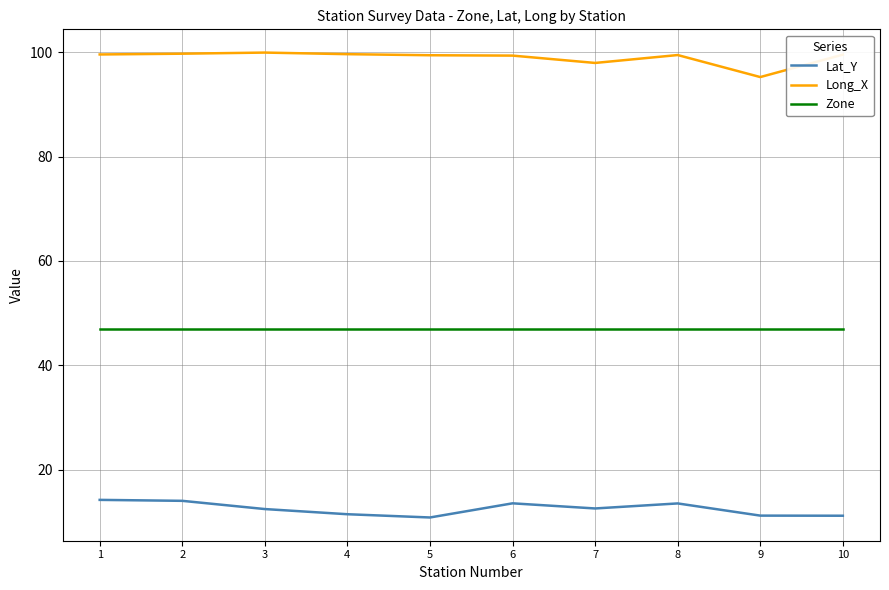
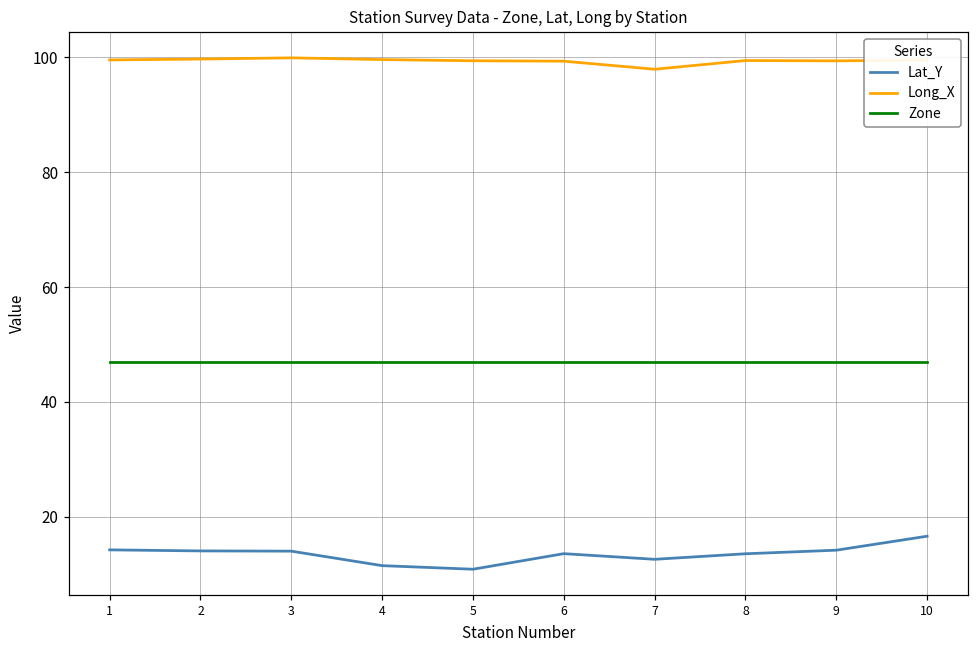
  {
    "Lat_Y": {
      "1": 14,
      "2": 14,
-     "3": 12,
+     "3": 14,
      "4": 11,
      "5": 11,
      "6": 14,
      "7": 13,
      "8": 14,
-     "9": 11,
-     "10": 11
+     "9": 14,
+     "10": 17
    },
    "Long_X": {
      "1": 100,
      "2": 100,
      "3": 100,
      "4": 100,
      "5": 99,
      "6": 99,
      "7": 98,
      "8": 99,
-     "9": 95
+     "9": 99
    },
    "Zone": {
      "1": 47,
      "2": 47,
      "3": 47,
      "4": 47,
      "5": 47,
      "6": 47,
      "7": 47,
      "8": 47,
      "9": 47,
      "10": 47
    }
  }
